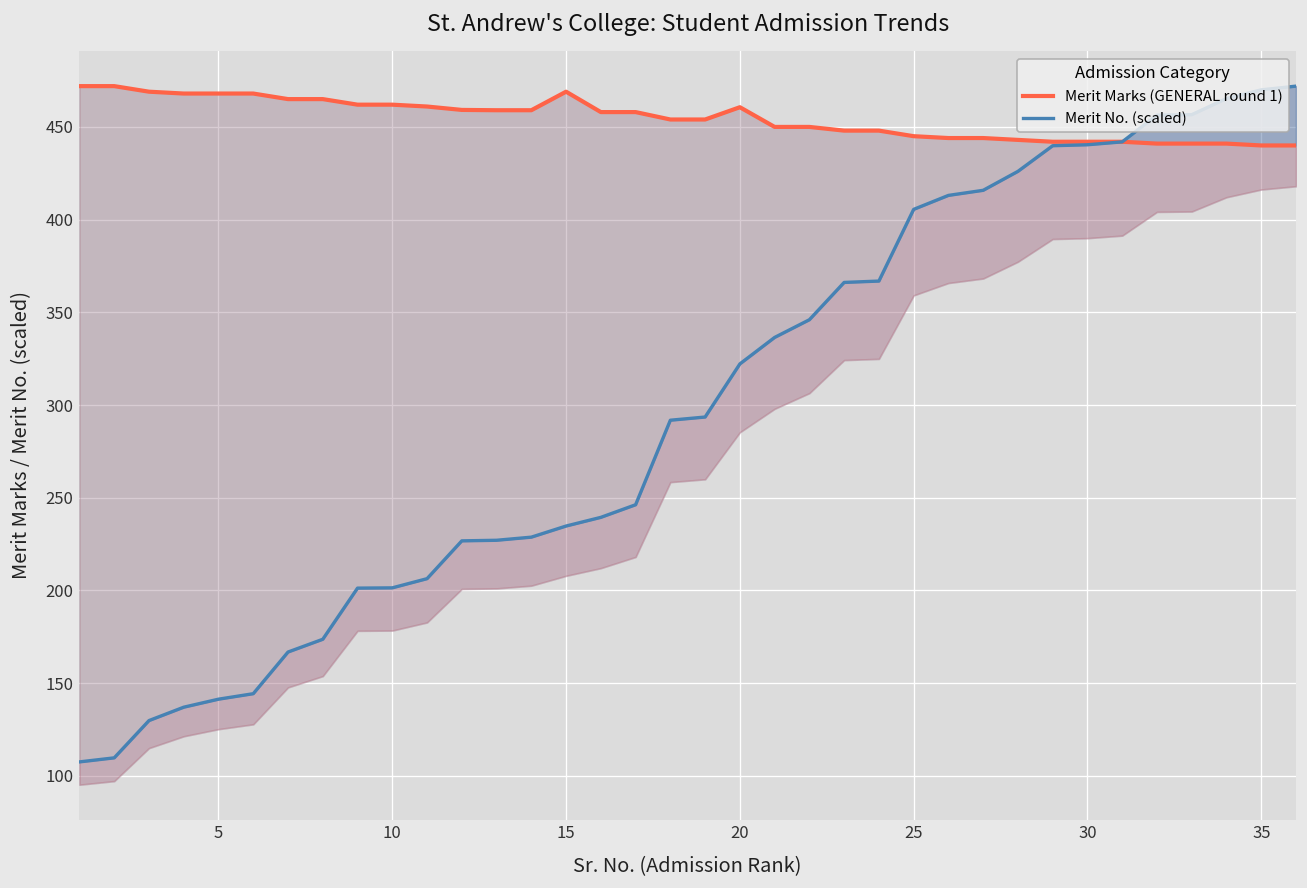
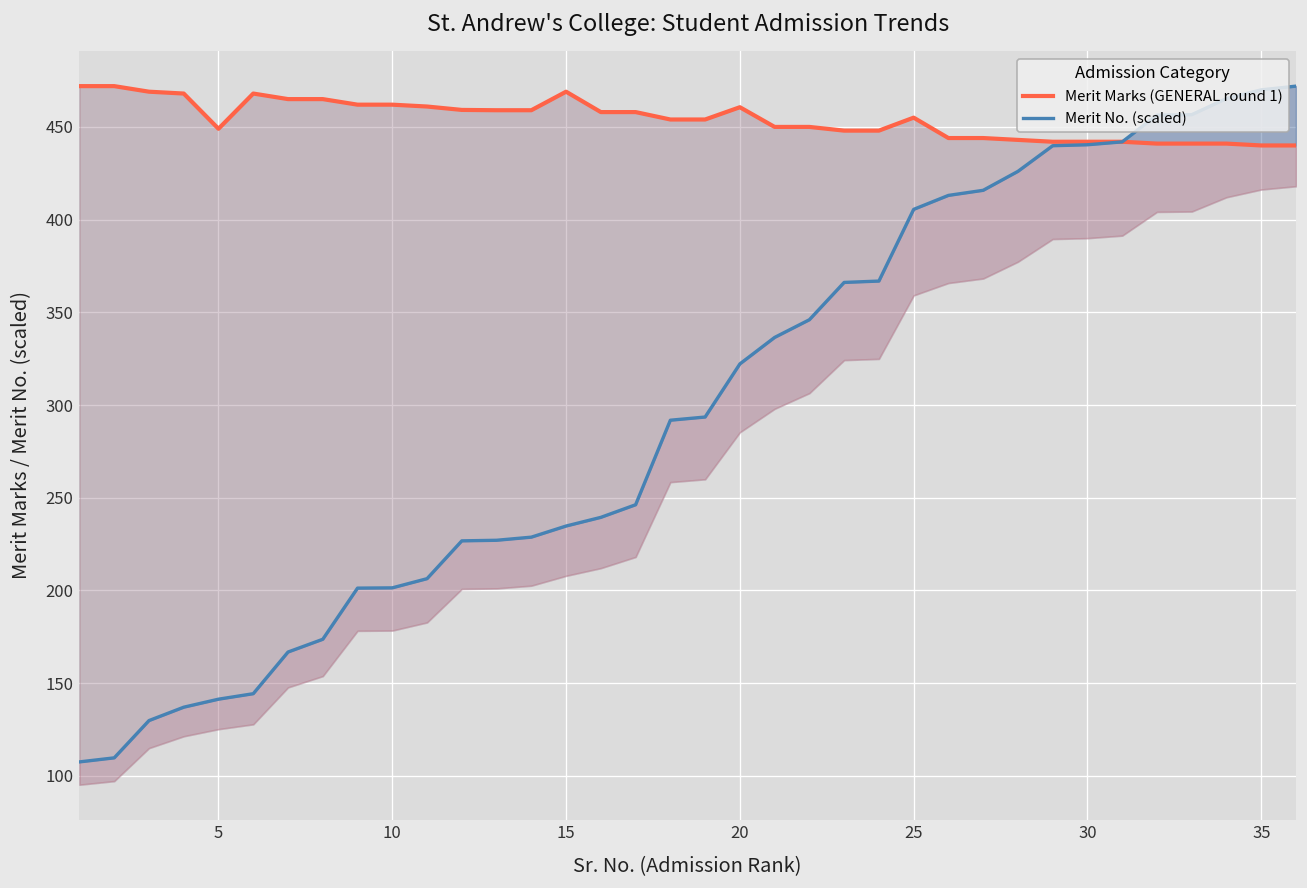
  {
    "Merit Marks (GENERAL round 1)": {
-     "5": 468,
-     "25": 445,
+     "5": 449,
+     "25": 455,
      "35": 440
    }
  }
